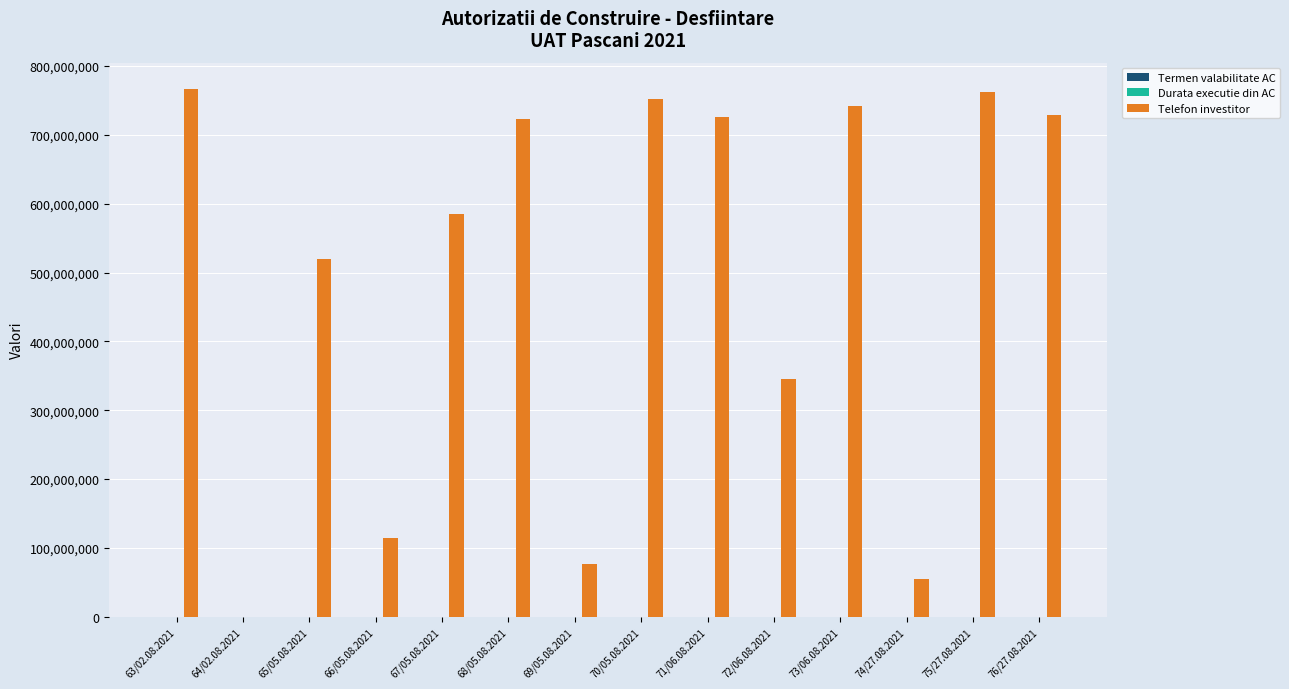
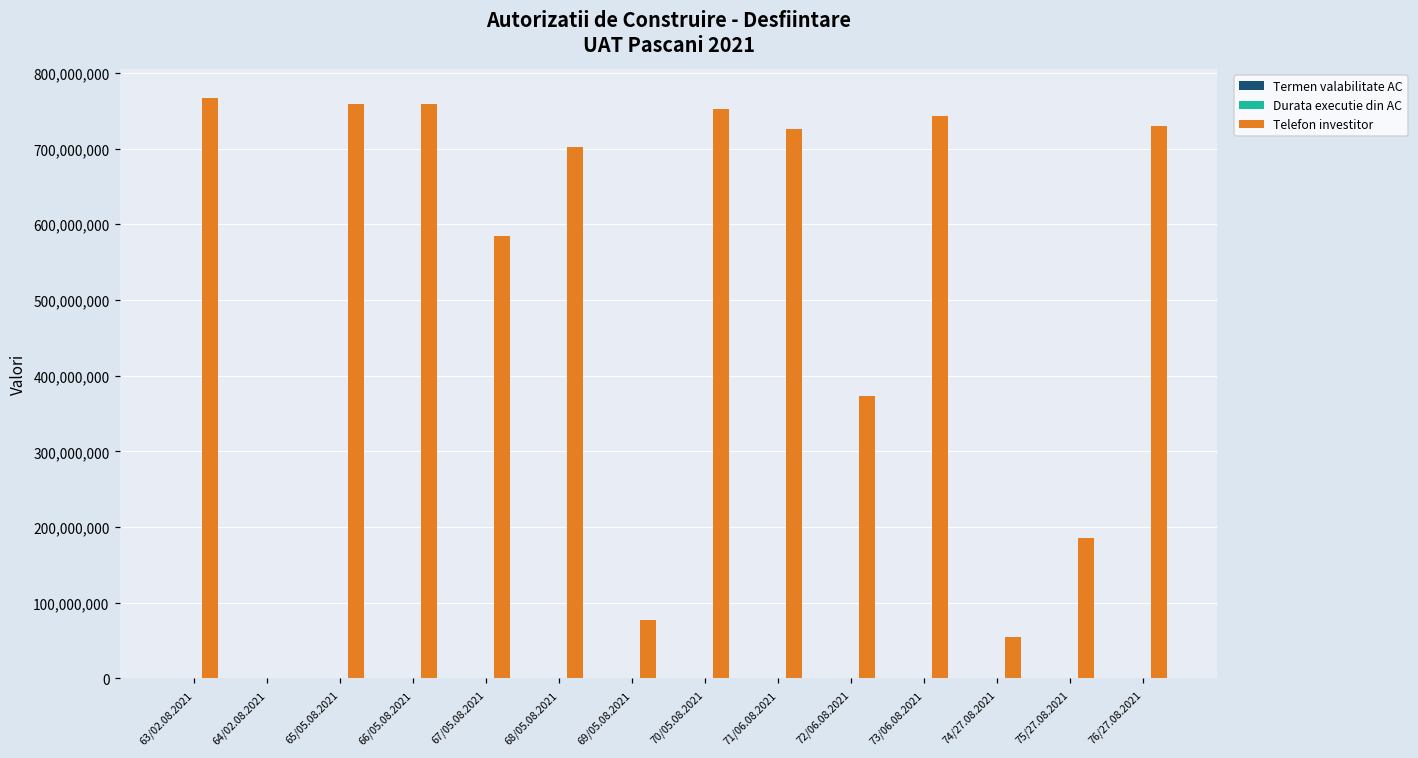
  {
    "Telefon investitor": {
      "63/02.08.2021": "770,000,000",
      "64/02.08.2021": "0",
-     "65/05.08.2021": "520,000,000",
-     "66/05.08.2021": "110,000,000",
+     "65/05.08.2021": "760,000,000",
+     "66/05.08.2021": "760,000,000",
      "67/05.08.2021": "580,000,000",
-     "68/05.08.2021": "720,000,000",
+     "68/05.08.2021": "700,000,000",
      "69/05.08.2021": "80,000,000",
      "70/05.08.2021": "750,000,000",
      "71/06.08.2021": "730,000,000",
-     "72/06.08.2021": "350,000,000",
+     "72/06.08.2021": "370,000,000",
      "73/06.08.2021": "740,000,000",
      "74/27.08.2021": "50,000,000",
-     "75/27.08.2021": "760,000,000",
+     "75/27.08.2021": "190,000,000",
      "76/27.08.2021": "730,000,000"
    }
  }
